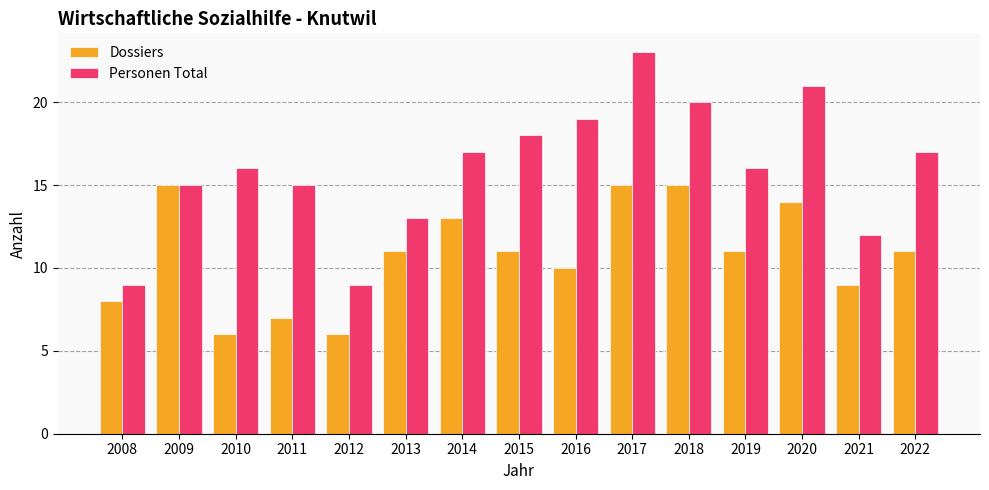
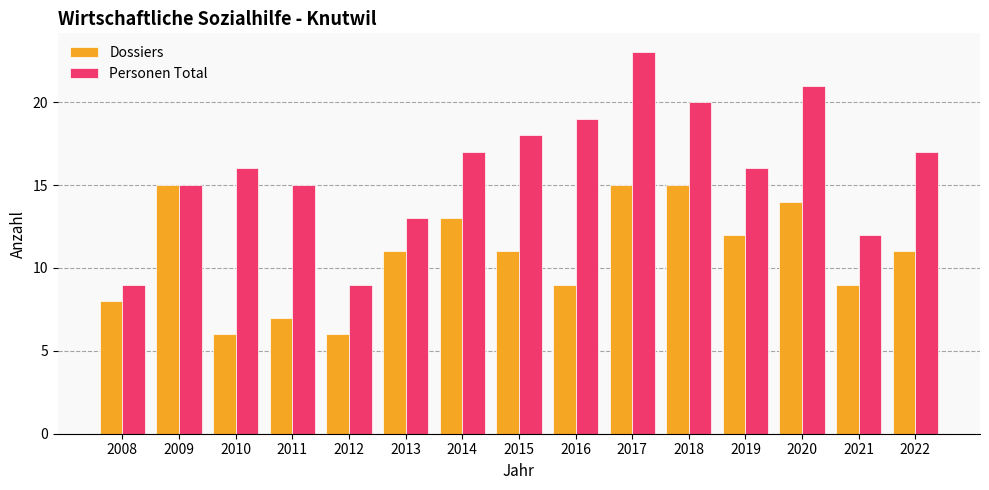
  {
    "Dossiers": {
      "2008": 8,
      "2009": 15,
      "2010": 6,
      "2011": 7,
      "2012": 6,
      "2013": 11,
      "2014": 13,
      "2015": 11,
-     "2016": 10,
+     "2016": 9,
      "2017": 15,
      "2018": 15,
-     "2019": 11,
+     "2019": 12,
      "2020": 14,
      "2021": 9,
      "2022": 11
    },
    "Personen Total": {
      "2008": 9,
      "2009": 15,
      "2010": 16,
      "2011": 15,
      "2012": 9,
      "2013": 13,
      "2014": 17,
      "2015": 18,
      "2016": 19,
      "2017": 23,
      "2018": 20,
      "2019": 16,
      "2020": 21,
      "2021": 12,
      "2022": 17
    }
  }
